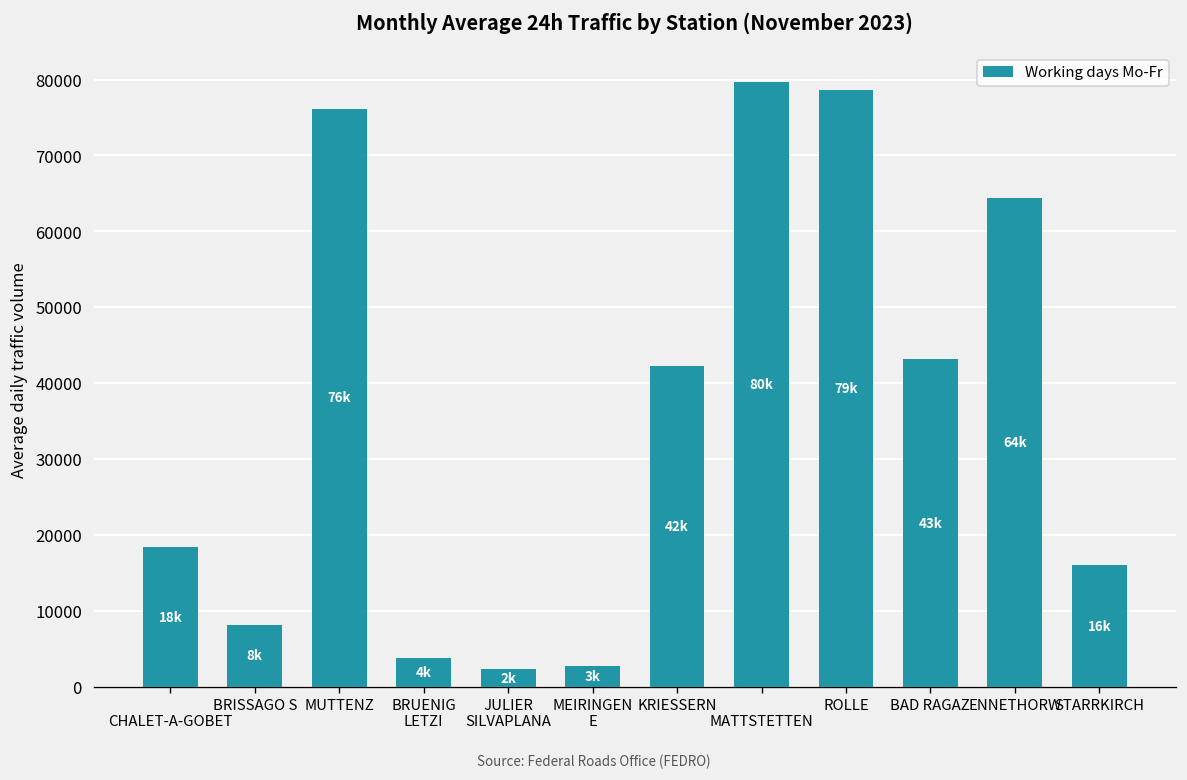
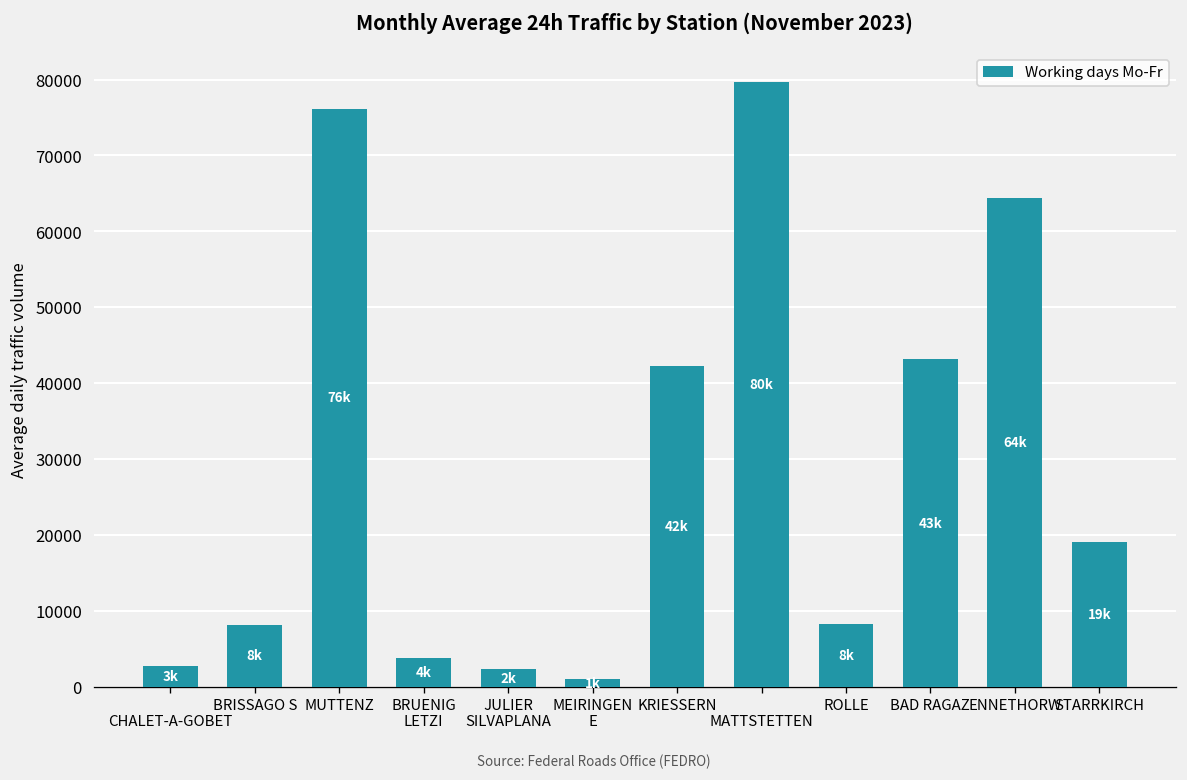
  {
-   "CHALET-A-GOBET": "18k",
+   "CHALET-A-GOBET": "3k",
    "MUTTENZ": "76k",
    "BRUENIG LETZI": "4k",
    "JULIER SILVAPLANA": "2k",
-   "MEIRINGEN E": "3k",
+   "MEIRINGEN E": "1k",
    "KRIESSERN": "42k",
    "MATTSTETTEN": "80k",
-   "ROLLE": "79k",
+   "ROLLE": "8k",
    "BAD RAGAZ": "43k",
    "ENNETHORW": "64k",
-   "STARRKIRCH": "16k"
+   "STARRKIRCH": "19k"
  }
